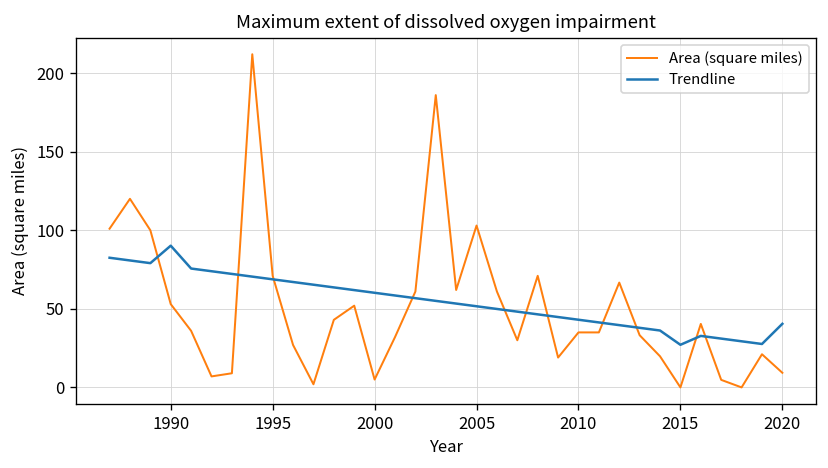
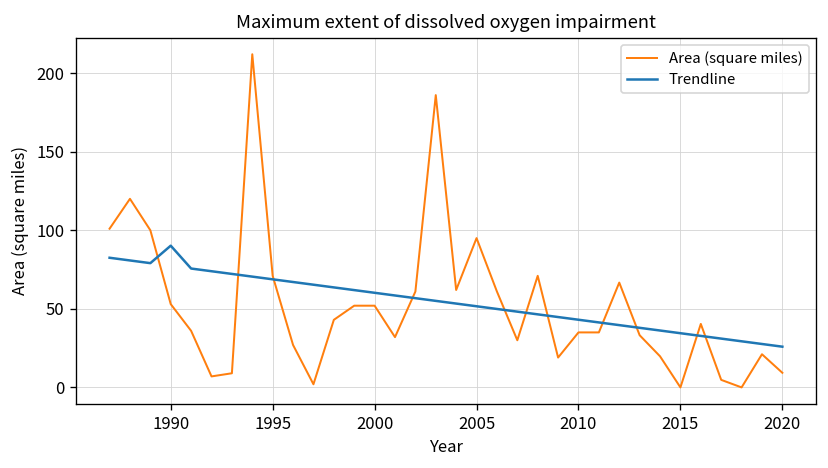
  {
    "Area (square miles)": {
      "1990": 53,
      "1995": 71,
-     "2000": 5,
-     "2005": 103,
+     "2000": 52,
+     "2005": 95,
      "2010": 35,
      "2015": 0,
      "2020": 9
    },
    "Trendline": {
      "1990": 90,
      "1995": 69,
      "2000": 60,
      "2005": 52,
      "2010": 43,
-     "2015": 27,
-     "2020": 40
+     "2015": 34,
+     "2020": 26
    }
  }
